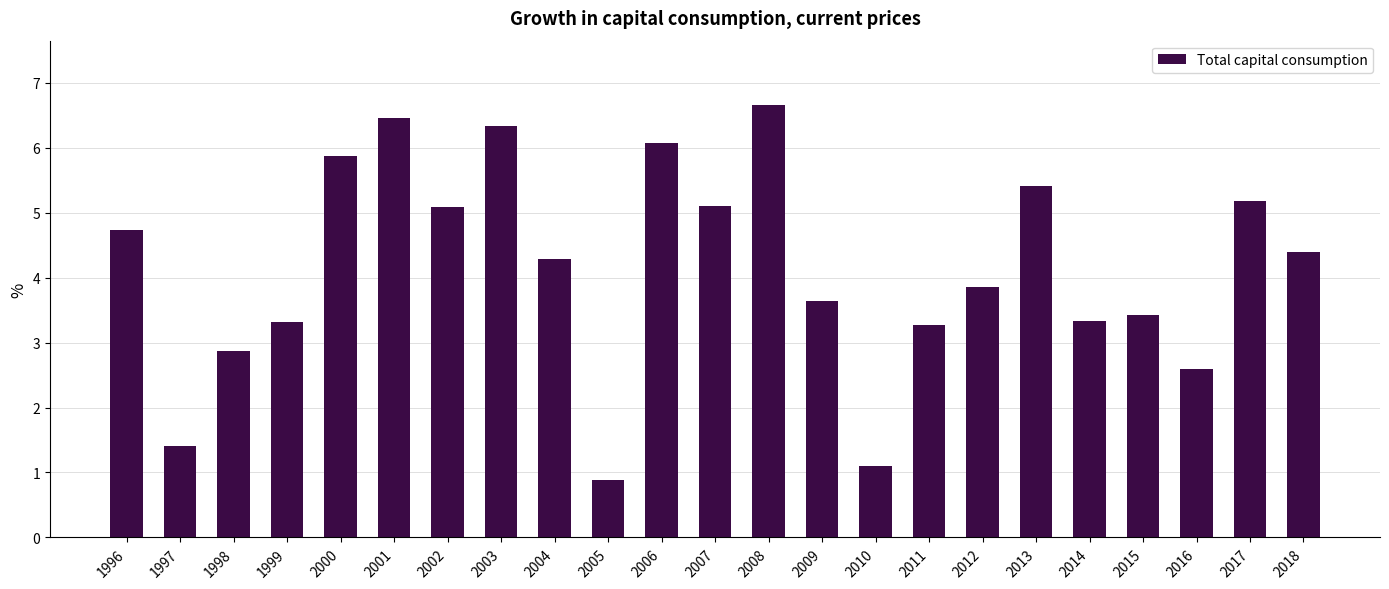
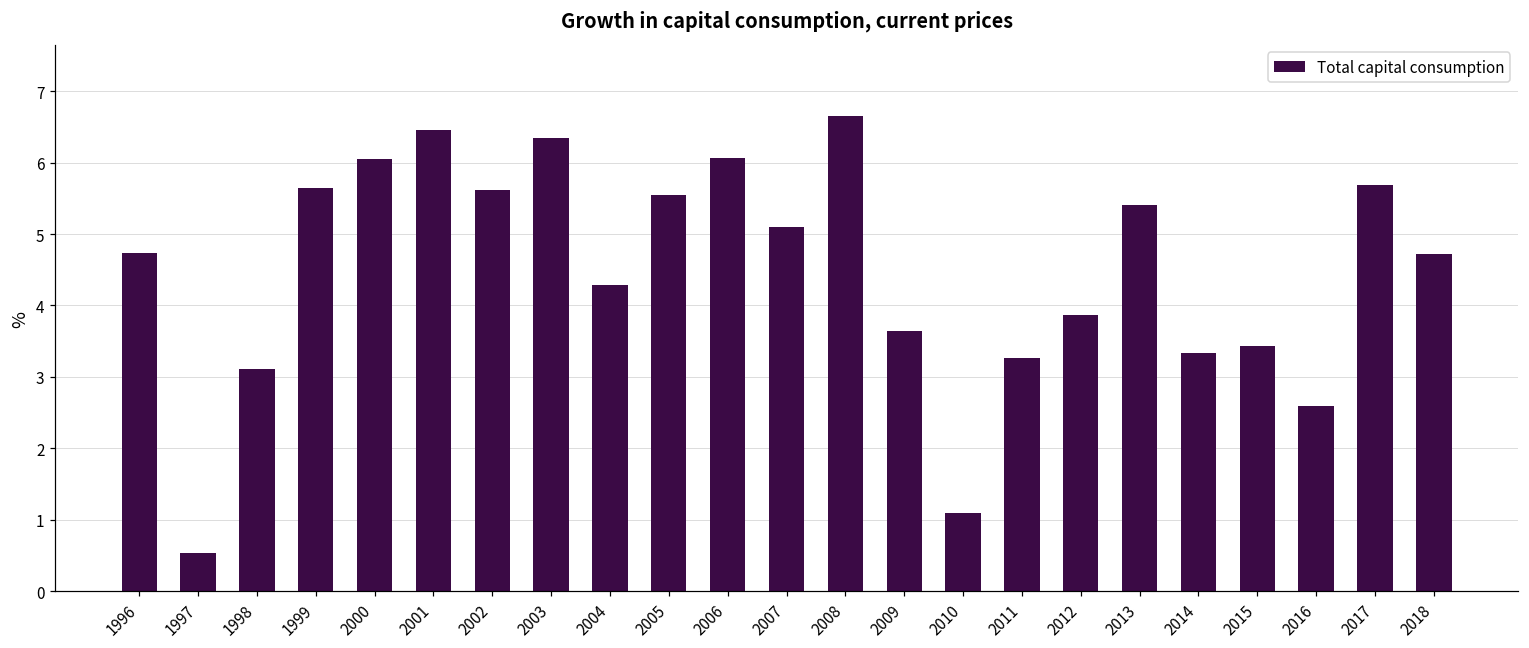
  {
    "1996": 4.7,
-   "1997": 1.4,
-   "1998": 2.9,
-   "1999": 3.3,
-   "2000": 5.9,
+   "1997": 0.5,
+   "1998": 3.1,
+   "1999": 5.6,
+   "2000": 6.1,
    "2001": 6.5,
-   "2002": 5.1,
+   "2002": 5.6,
    "2003": 6.3,
    "2004": 4.3,
-   "2005": 0.9,
+   "2005": 5.5,
    "2006": 6.1,
    "2007": 5.1,
    "2008": 6.7,
    "2009": 3.6,
    "2010": 1.1,
    "2011": 3.3,
    "2012": 3.9,
    "2013": 5.4,
    "2014": 3.3,
    "2015": 3.4,
    "2016": 2.6,
-   "2017": 5.2,
-   "2018": 4.4
+   "2017": 5.7,
+   "2018": 4.7
  }
